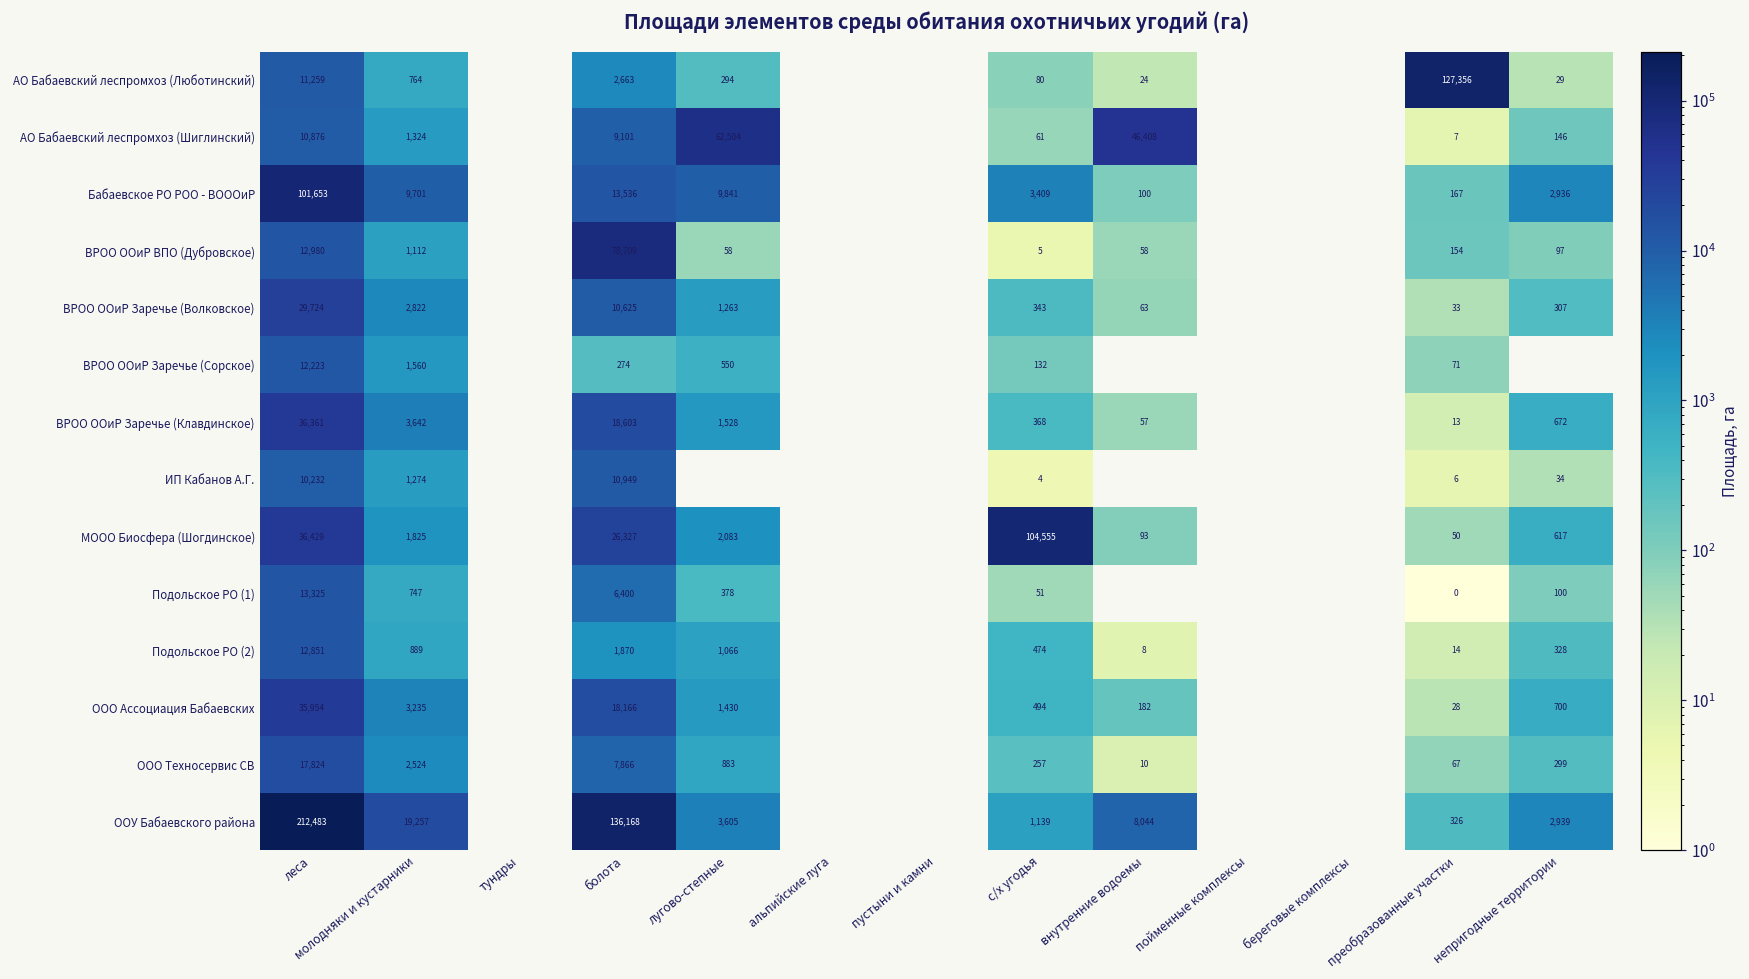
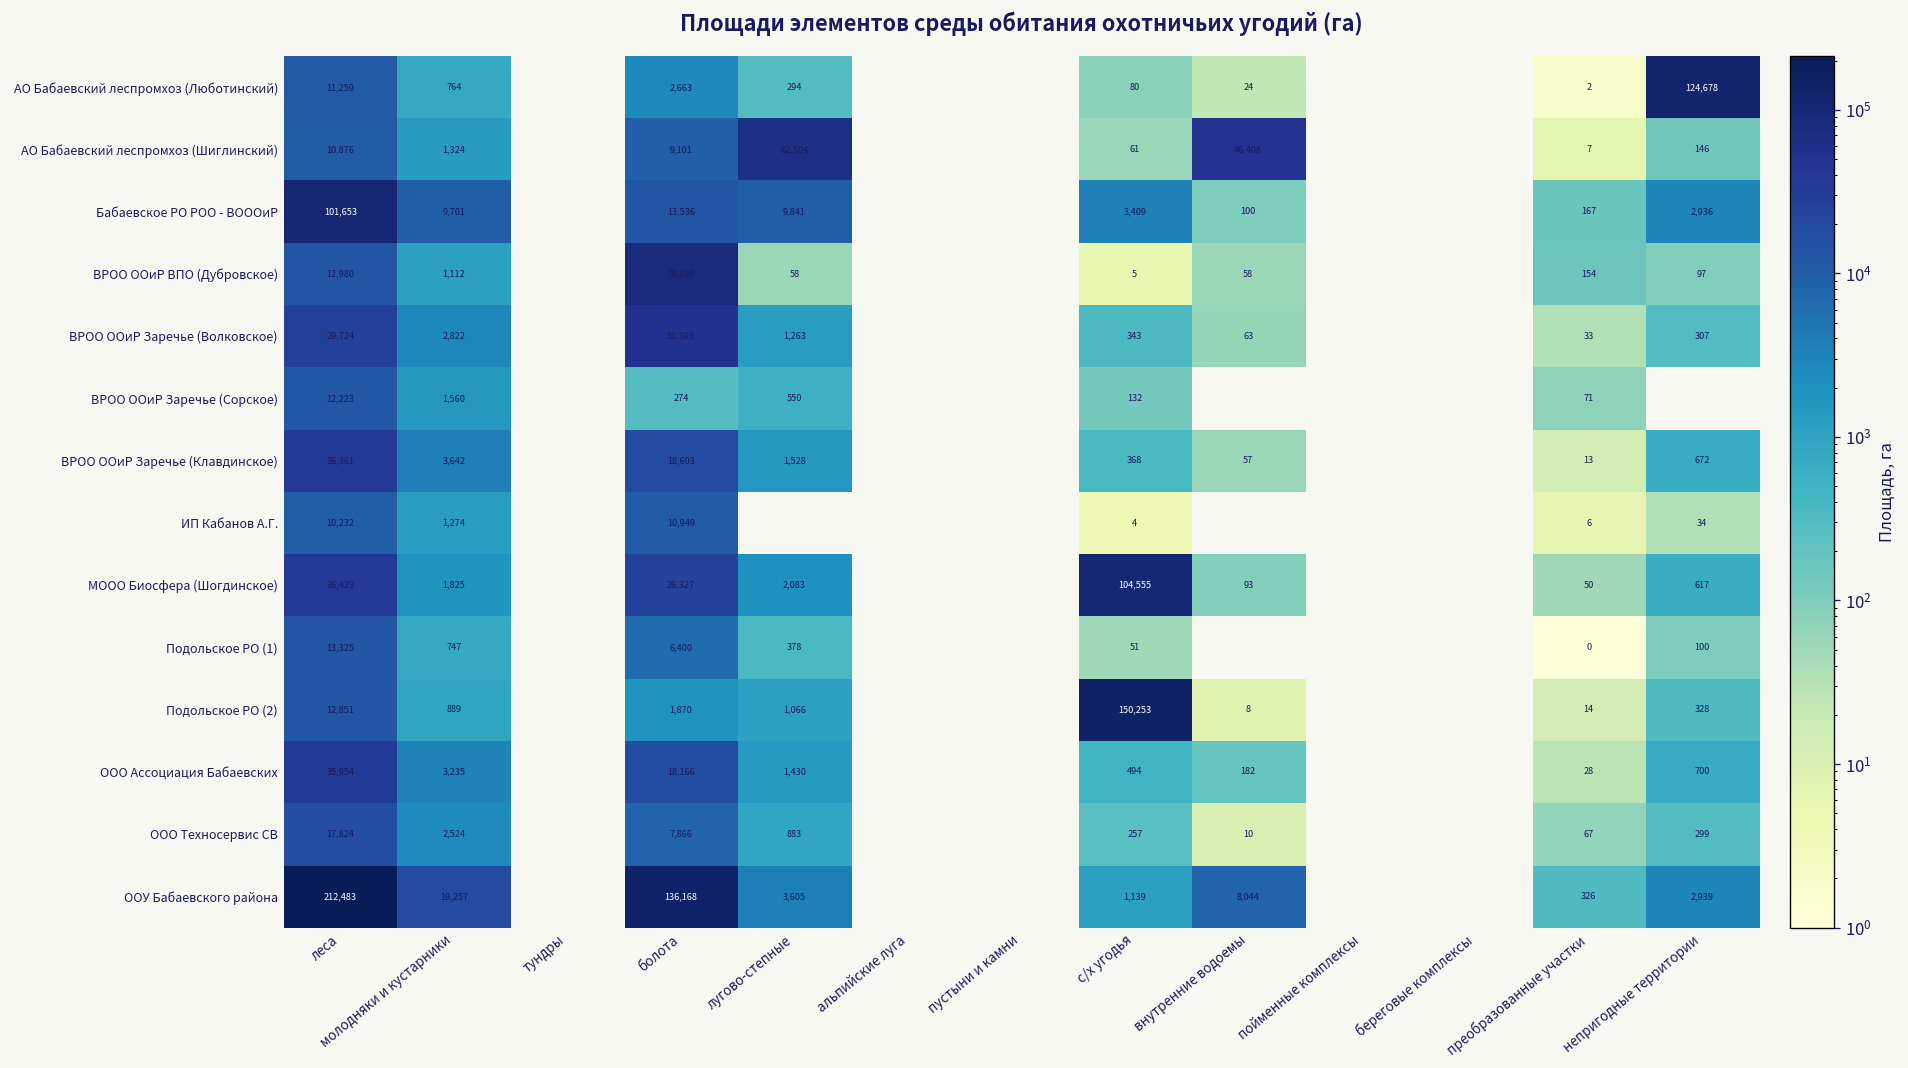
  {
    "АО Бабаевский леспромхоз (Люботинский)": {
      "леса": "11,259",
      "молодняки и кустарники": "764",
      "болота": "2,663",
      "лугово-степные": "294",
      "с/х угодья": "80",
      "внутренние водоемы": "24",
-     "преобразованные участки": "127,356",
-     "непригодные территории": "29"
+     "преобразованные участки": "2",
+     "непригодные территории": "124,678"
    },
    "АО Бабаевский леспромхоз (Шиглинский)": {
      "леса": "10,876",
      "молодняки и кустарники": "1,324",
      "болота": "9,101",
      "с/х угодья": "61",
      "внутренние водоемы": "46,408",
      "преобразованные участки": "7",
      "непригодные территории": "146"
    },
    "Бабаевское РО РОО - ВОООиР": {
      "леса": "101,653",
      "молодняки и кустарники": "9,701",
      "болота": "13,536",
      "лугово-степные": "9,841",
      "с/х угодья": "3,409",
      "внутренние водоемы": "100",
      "преобразованные участки": "167",
      "непригодные территории": "2,936"
    },
    "ВРОО ООиР ВПО (Дубровское)": {
      "леса": "12,980",
      "молодняки и кустарники": "1,112",
      "лугово-степные": "58",
      "с/х угодья": "5",
      "внутренние водоемы": "58",
      "преобразованные участки": "154",
      "непригодные территории": "97"
    },
    "ВРОО ООиР Заречье (Волковское)": {
      "леса": "29,724",
      "молодняки и кустарники": "2,822",
-     "болота": "10,625",
+     "болота": "51,393",
      "лугово-степные": "1,263",
      "с/х угодья": "343",
      "внутренние водоемы": "63",
      "преобразованные участки": "33",
      "непригодные территории": "307"
    },
    "ВРОО ООиР Заречье (Сорское)": {
      "леса": "12,223",
      "молодняки и кустарники": "1,560",
      "болота": "274",
      "лугово-степные": "550",
      "с/х угодья": "132",
      "преобразованные участки": "71"
    },
    "ВРОО ООиР Заречье (Клавдинское)": {
      "леса": "36,361",
      "молодняки и кустарники": "3,642",
      "болота": "18,603",
      "лугово-степные": "1,528",
      "с/х угодья": "368",
      "внутренние водоемы": "57",
      "преобразованные участки": "13",
      "непригодные территории": "672"
    },
    "ИП Кабанов А.Г.": {
      "леса": "10,232",
      "молодняки и кустарники": "1,274",
      "болота": "10,949",
      "с/х угодья": "4",
      "преобразованные участки": "6",
      "непригодные территории": "34"
    },
    "МООО Биосфера (Шогдинское)": {
      "леса": "36,429",
      "молодняки и кустарники": "1,825",
      "болота": "26,327",
      "лугово-степные": "2,083",
      "с/х угодья": "104,555",
      "внутренние водоемы": "93",
      "преобразованные участки": "50",
      "непригодные территории": "617"
    },
    "Подольское РО (1)": {
      "леса": "13,325",
      "молодняки и кустарники": "747",
      "болота": "6,400",
      "лугово-степные": "378",
      "с/х угодья": "51",
      "преобразованные участки": "0",
      "непригодные территории": "100"
    },
    "Подольское РО (2)": {
      "леса": "12,851",
      "молодняки и кустарники": "889",
      "болота": "1,870",
      "лугово-степные": "1,066",
-     "с/х угодья": "474",
+     "с/х угодья": "150,253",
      "внутренние водоемы": "8",
      "преобразованные участки": "14",
      "непригодные территории": "328"
    },
    "ООО Ассоциация Бабаевских": {
      "леса": "35,954",
      "молодняки и кустарники": "3,235",
      "болота": "18,166",
      "лугово-степные": "1,430",
      "с/х угодья": "494",
      "внутренние водоемы": "182",
      "преобразованные участки": "28",
      "непригодные территории": "700"
    },
    "ООО Техносервис СВ": {
      "леса": "17,824",
      "молодняки и кустарники": "2,524",
      "болота": "7,866",
      "лугово-степные": "883",
      "с/х угодья": "257",
      "внутренние водоемы": "10",
      "преобразованные участки": "67",
      "непригодные территории": "299"
    },
    "ООУ Бабаевского района": {
      "леса": "212,483",
      "молодняки и кустарники": "19,257",
      "болота": "136,168",
      "лугово-степные": "3,605",
      "с/х угодья": "1,139",
      "внутренние водоемы": "8,044",
      "преобразованные участки": "326",
      "непригодные территории": "2,939"
    }
  }
